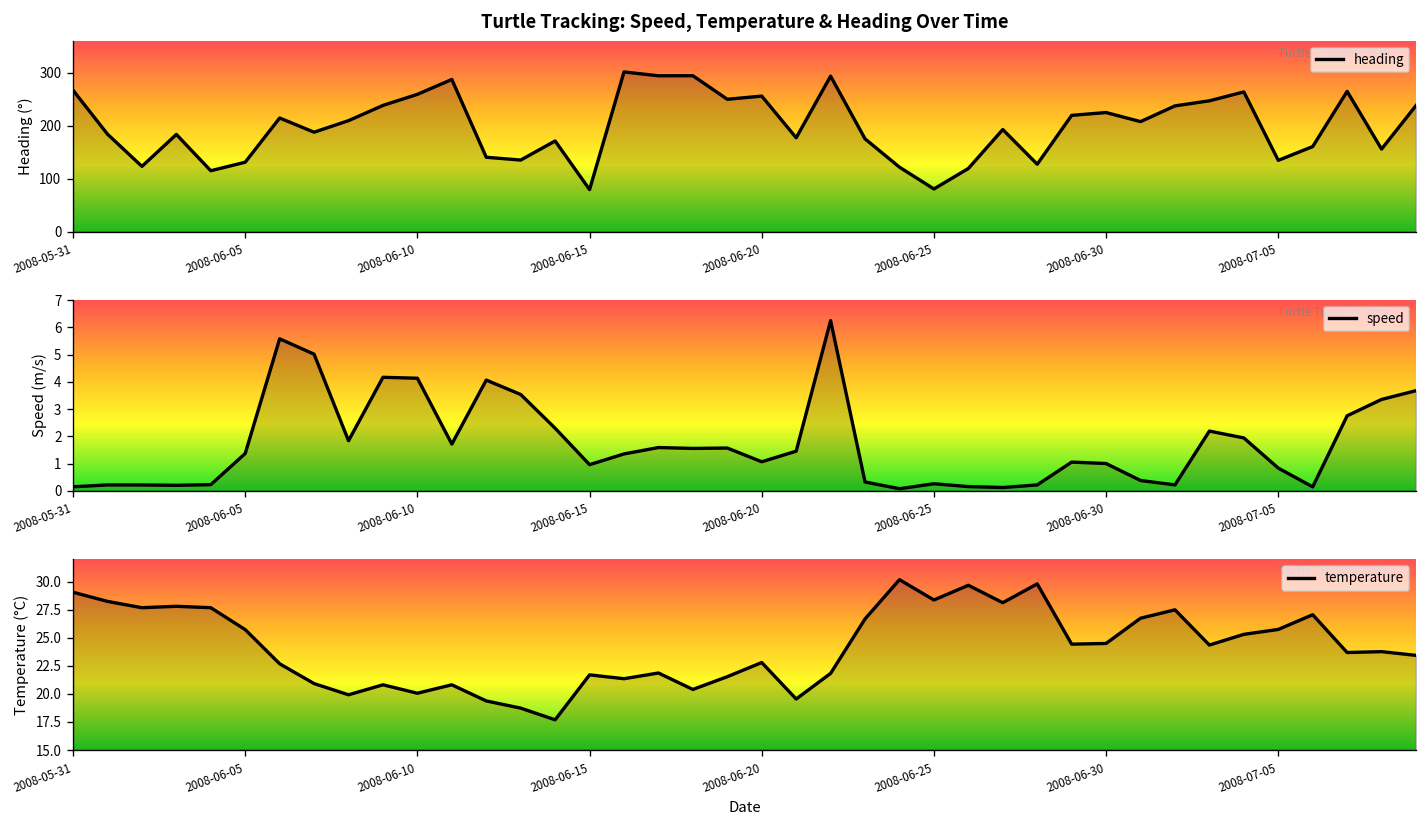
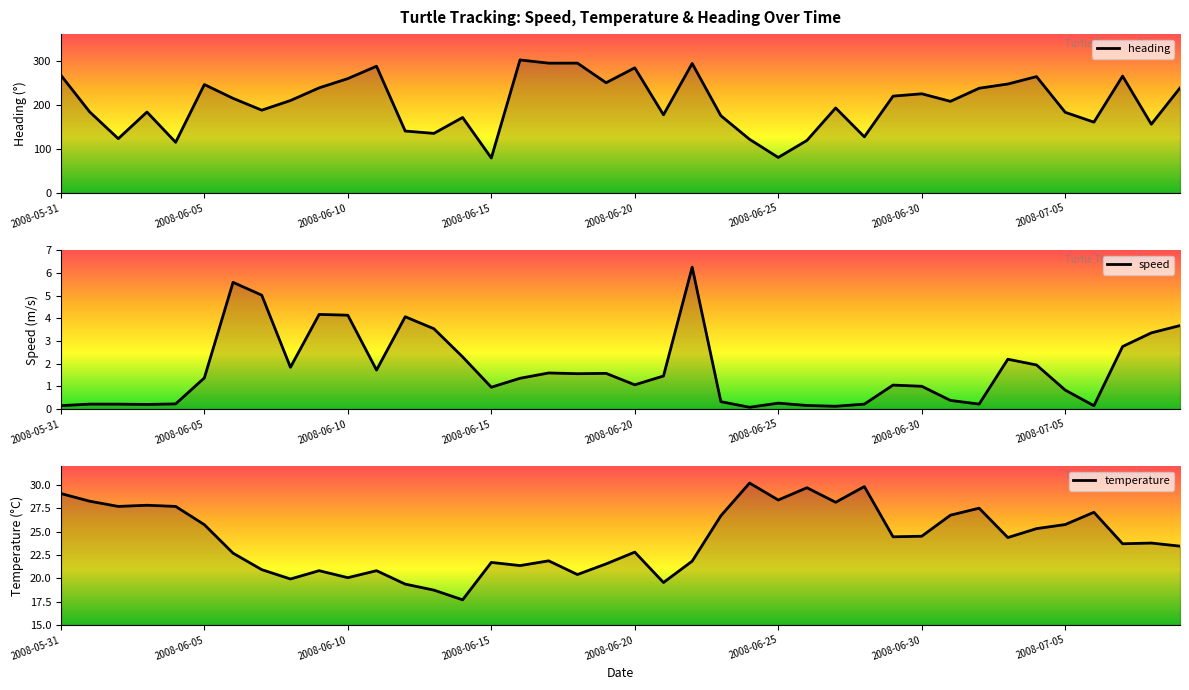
  {
    "Turtle Tracking: Speed, Temperature & Heading Over Time": {
      "2008-05-31": 270,
-     "2008-06-05": 130,
+     "2008-06-05": 250,
      "2008-06-10": 260,
      "2008-06-15": 80,
-     "2008-06-20": 260,
+     "2008-06-20": 280,
      "2008-06-25": 80,
      "2008-06-30": 220,
-     "2008-07-05": 130
+     "2008-07-05": 180
    }
  }
